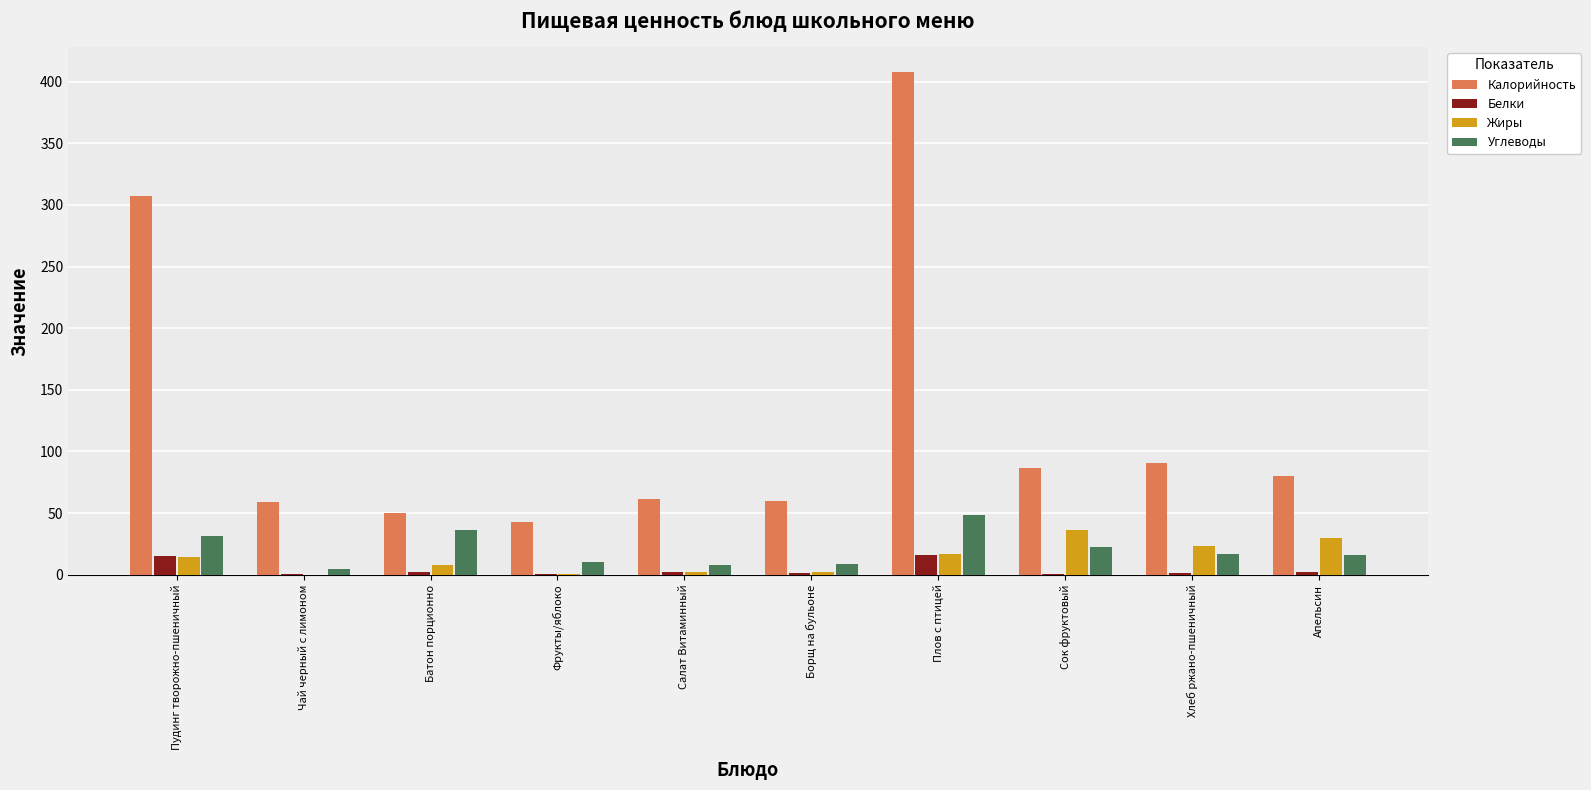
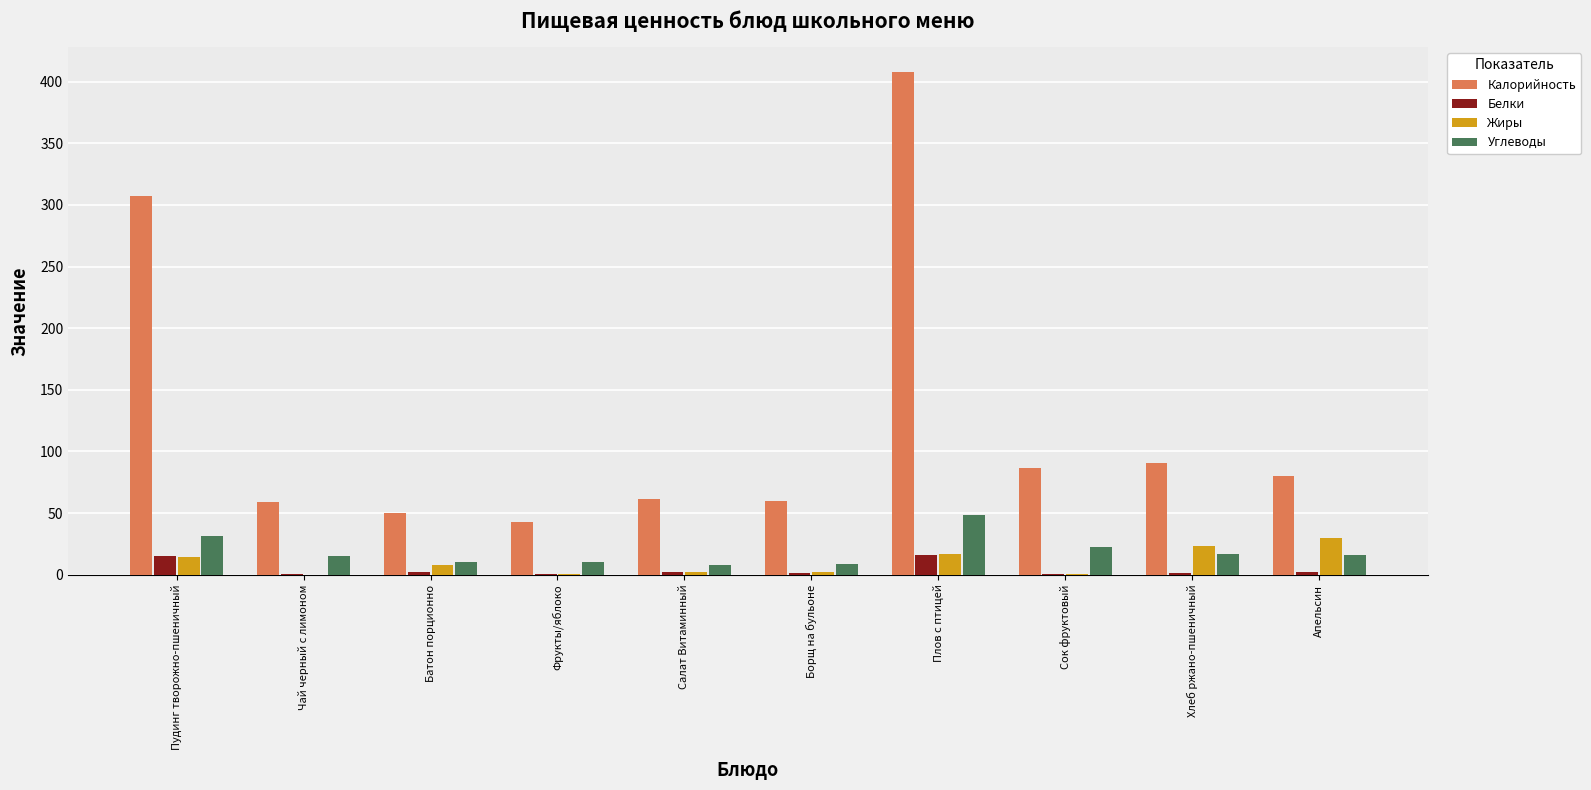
  {
    "Калорийность": {
      "Пудинг творожно-пшеничный": 307,
      "Чай черный с лимоном": 59,
      "Батон порционно": 50,
      "Фрукты/яблоко": 43,
      "Салат Витаминный": 61,
      "Борщ на бульоне": 60,
      "Плов с птицей": 408,
      "Сок фруктовый": 86,
      "Хлеб ржано-пшеничный": 91,
      "Апельсин": 80
    },
    "Белки": {
      "Пудинг творожно-пшеничный": 15,
      "Плов с птицей": 16
    },
    "Жиры": {
      "Пудинг творожно-пшеничный": 14,
      "Батон порционно": 8,
      "Салат Витаминный": 3,
      "Борщ на бульоне": 2,
      "Плов с птицей": 17,
-     "Сок фруктовый": 36,
+     "Сок фруктовый": 0,
      "Хлеб ржано-пшеничный": 23,
      "Апельсин": 30
    },
    "Углеводы": {
      "Пудинг творожно-пшеничный": 32,
-     "Чай черный с лимоном": 5,
-     "Батон порционно": 36,
+     "Чай черный с лимоном": 15,
+     "Батон порционно": 10,
      "Фрукты/яблоко": 10,
      "Салат Витаминный": 8,
      "Борщ на бульоне": 9,
      "Плов с птицей": 48,
      "Сок фруктовый": 22,
      "Хлеб ржано-пшеничный": 17,
      "Апельсин": 16
    }
  }
